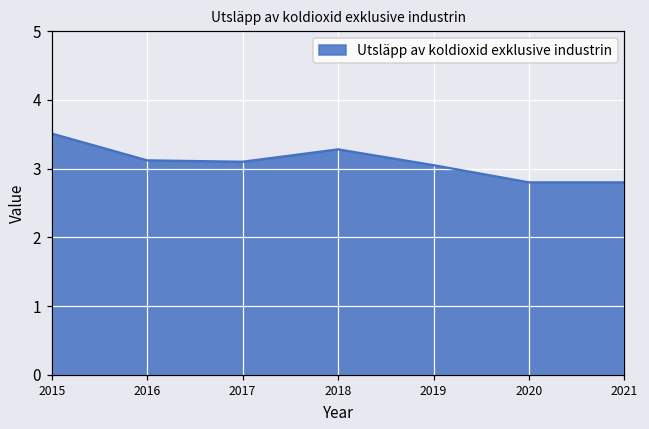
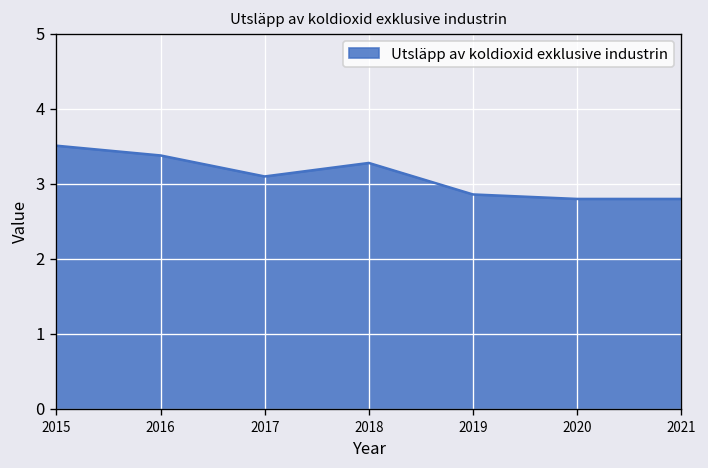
  {
    "2015": 3.5,
-   "2016": 3.1,
+   "2016": 3.4,
    "2017": 3.1,
    "2018": 3.3,
-   "2019": 3.1,
+   "2019": 2.9,
    "2020": 2.8,
    "2021": 2.8
  }
